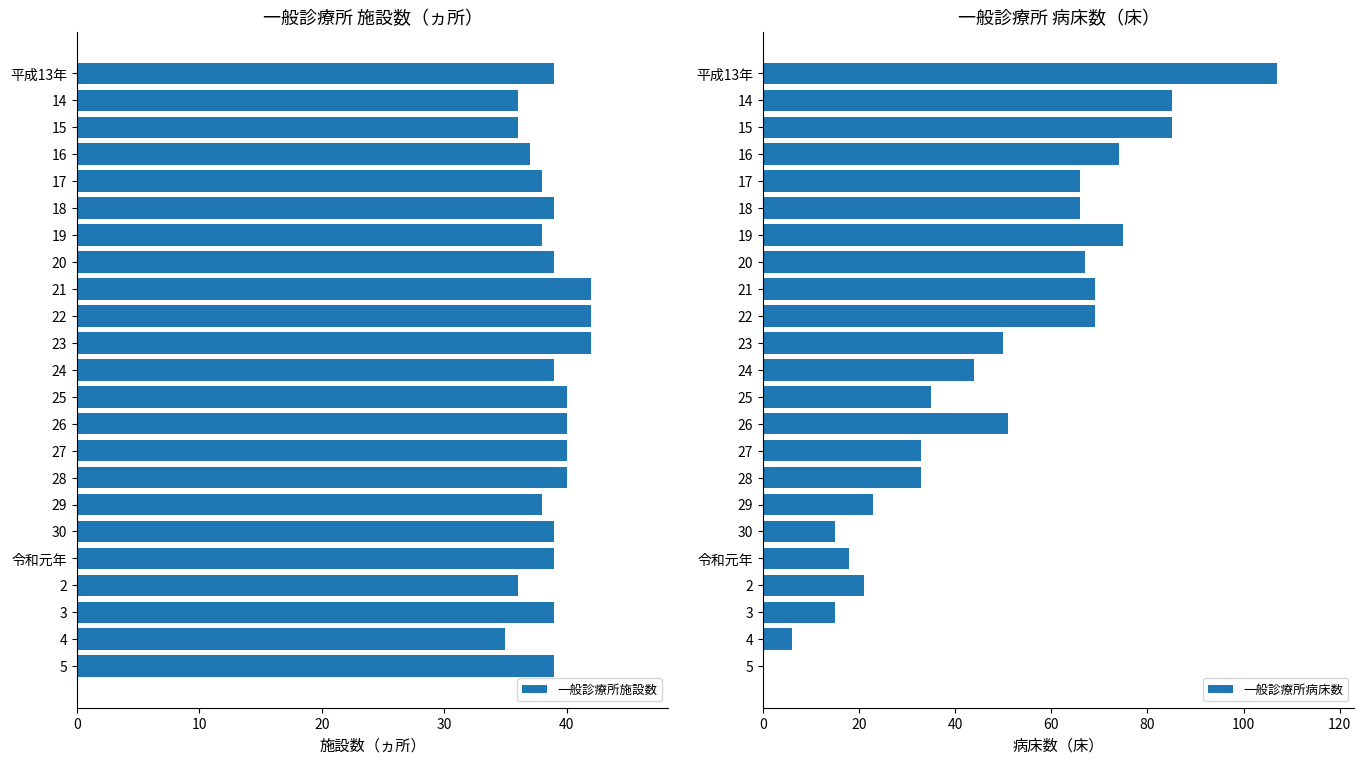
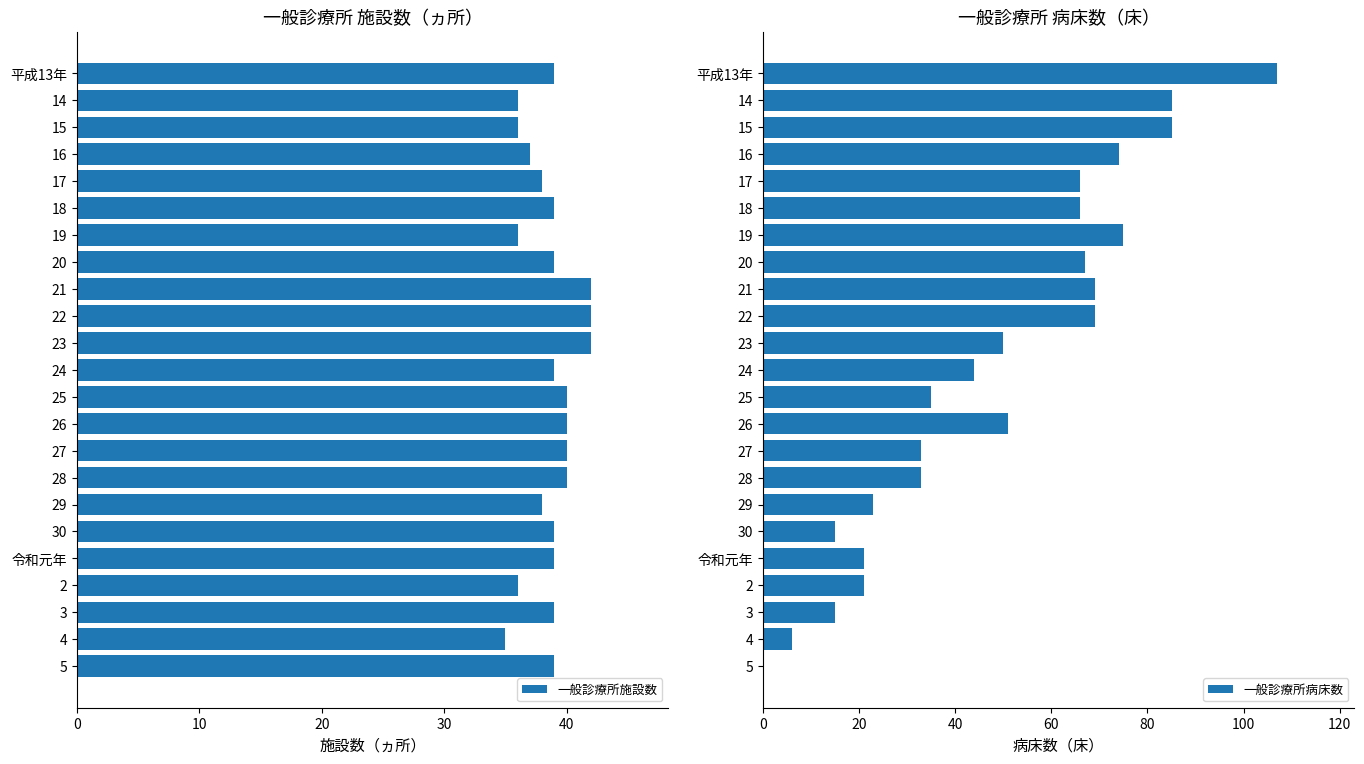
  {
    "一般診療所 施設数（ヵ所）": {
      "平成13年": 39,
      "14": 36,
      "15": 36,
      "16": 37,
      "17": 38,
      "18": 39,
-     "19": 38,
+     "19": 36,
      "20": 39,
      "21": 42,
      "22": 42,
      "23": 42,
      "24": 39,
      "25": 40,
      "26": 40,
      "27": 40,
      "28": 40,
      "29": 38,
      "30": 39,
      "令和元年": 39,
      "2": 36,
      "3": 39,
      "4": 35,
      "5": 39
    },
    "一般診療所 病床数（床）": {
      "平成13年": 107,
      "14": 85,
      "15": 85,
      "16": 74,
      "17": 66,
      "18": 66,
      "19": 75,
      "20": 67,
      "21": 69,
      "22": 69,
      "23": 50,
      "24": 44,
      "25": 35,
      "26": 51,
      "27": 33,
      "28": 33,
      "29": 23,
      "30": 15,
-     "令和元年": 18,
+     "令和元年": 21,
      "2": 21,
      "3": 15,
      "4": 6,
      "5": 0
    }
  }
